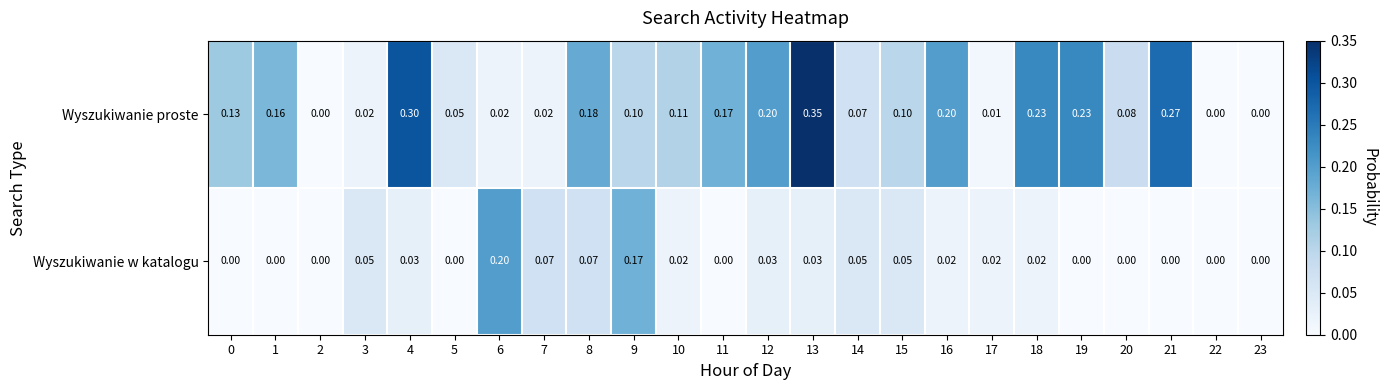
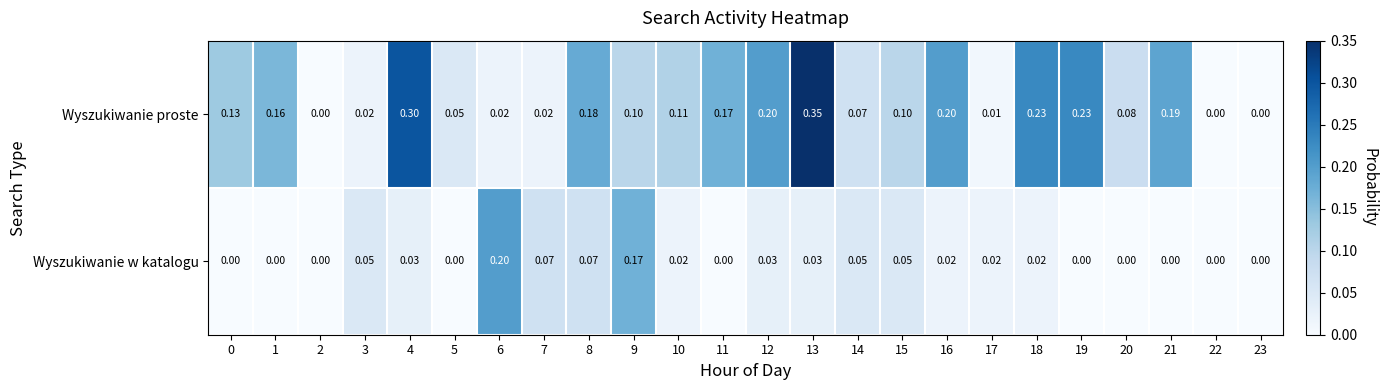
  {
    "Wyszukiwanie proste": {
      "0": 0.13,
      "1": 0.16,
      "2": 0.00,
      "3": 0.02,
      "4": 0.30,
      "5": 0.05,
      "6": 0.02,
      "7": 0.02,
      "8": 0.18,
      "9": 0.10,
      "10": 0.11,
      "11": 0.17,
      "12": 0.20,
      "13": 0.35,
      "14": 0.07,
      "15": 0.10,
      "16": 0.20,
      "17": 0.01,
      "18": 0.23,
      "19": 0.23,
      "20": 0.08,
-     "21": 0.27,
+     "21": 0.19,
      "22": 0.00,
      "23": 0.00
    },
    "Wyszukiwanie w katalogu": {
      "0": 0.00,
      "1": 0.00,
      "2": 0.00,
      "3": 0.05,
      "4": 0.03,
      "5": 0.00,
      "6": 0.20,
      "7": 0.07,
      "8": 0.07,
      "9": 0.17,
      "10": 0.02,
      "11": 0.00,
      "12": 0.03,
      "13": 0.03,
      "14": 0.05,
      "15": 0.05,
      "16": 0.02,
      "17": 0.02,
      "18": 0.02,
      "19": 0.00,
      "20": 0.00,
      "21": 0.00,
      "22": 0.00,
      "23": 0.00
    }
  }
